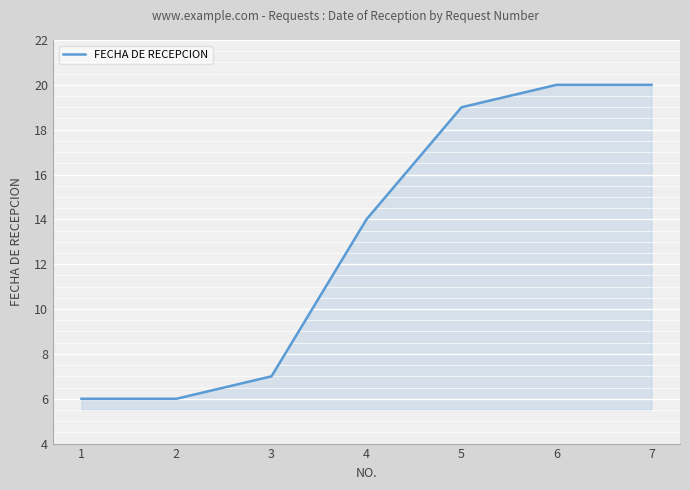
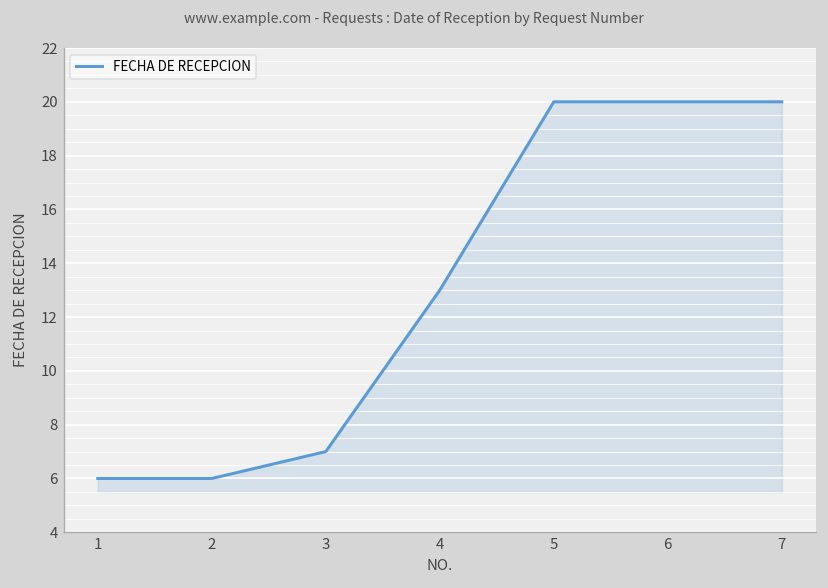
  {
    "1": 6,
    "2": 6,
    "3": 7,
-   "4": 14,
-   "5": 19,
+   "4": 13,
+   "5": 20,
    "6": 20,
    "7": 20
  }
